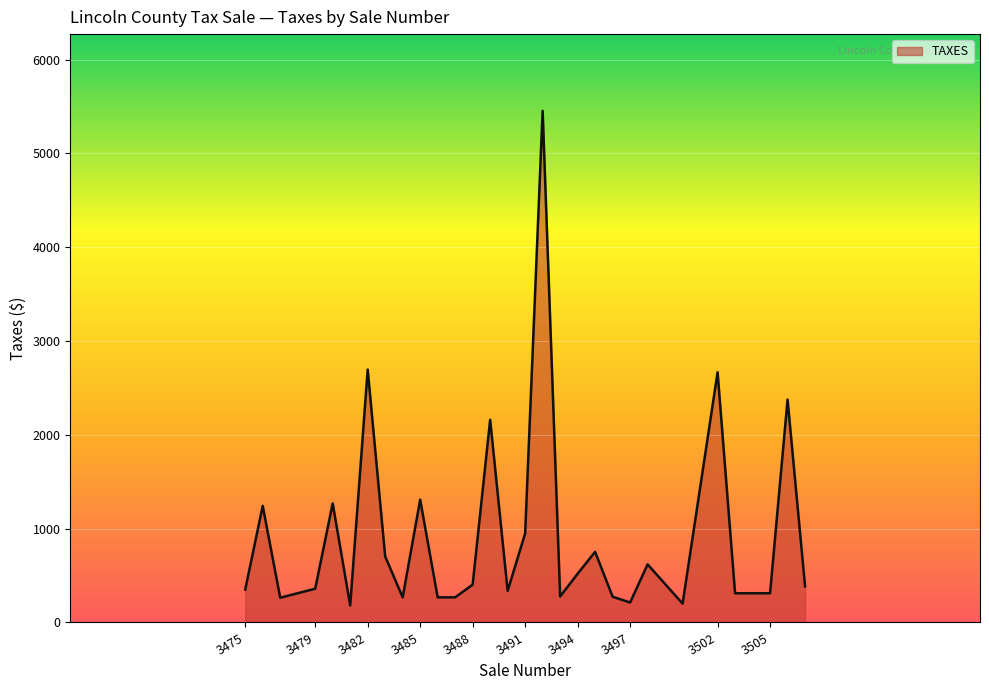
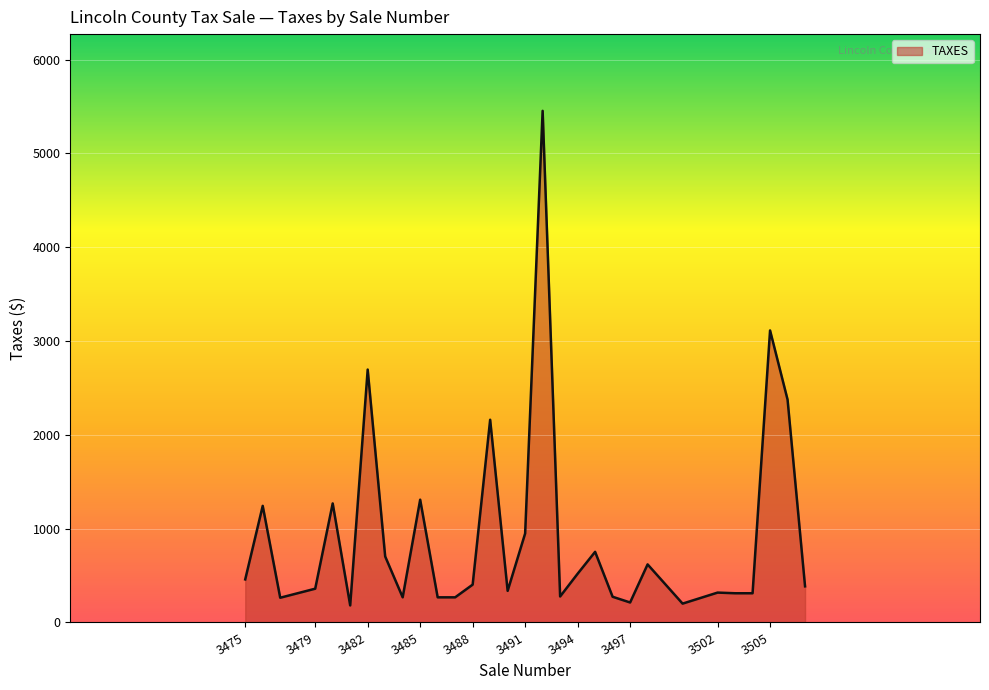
  {
-   "3475": 400,
+   "3475": 500,
    "3479": 400,
    "3482": 2700,
    "3485": 1300,
    "3488": 400,
    "3491": 900,
    "3494": 500,
    "3497": 200,
-   "3502": 2700,
-   "3505": 300
+   "3502": 300,
+   "3505": 3100
  }
